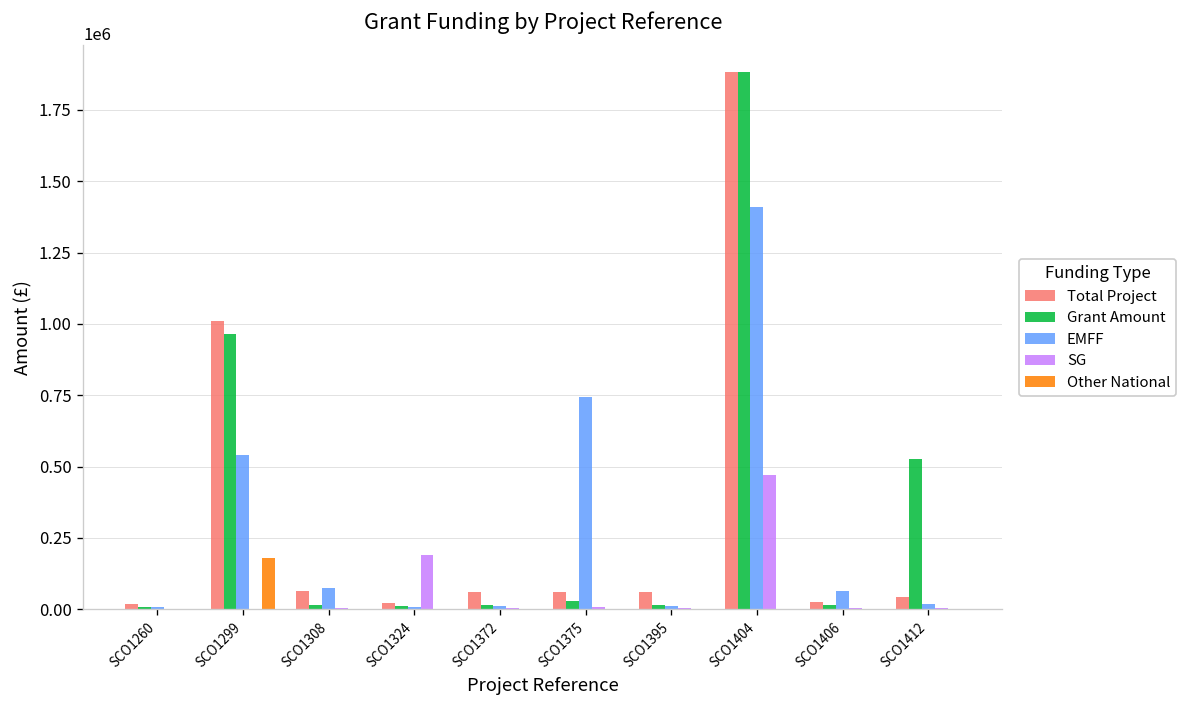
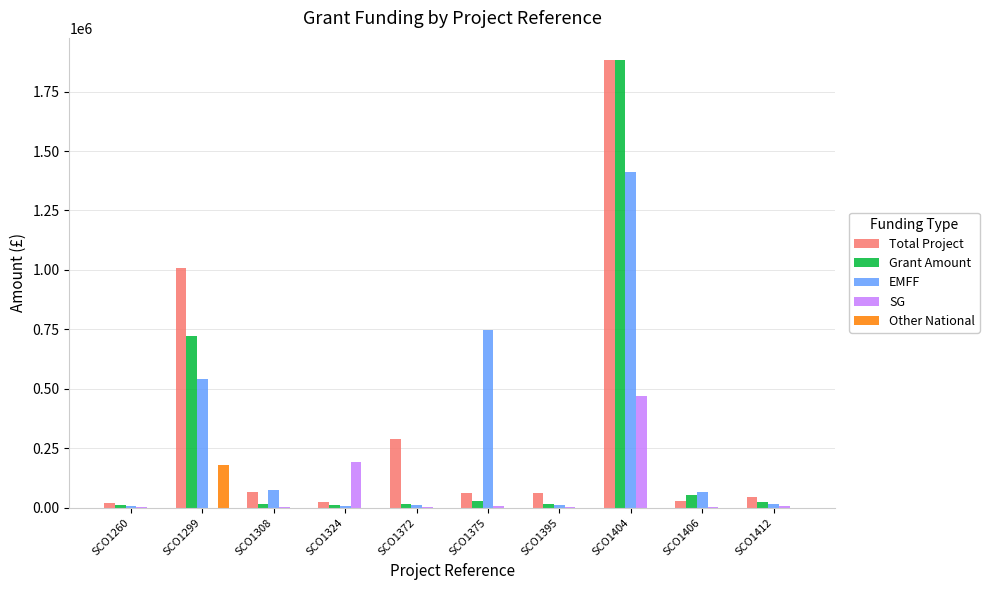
  {
    "Total Project": {
      "SCO1260": 20000,
      "SCO1299": 1010000,
      "SCO1308": 70000,
      "SCO1324": 20000,
-     "SCO1372": 60000,
+     "SCO1372": 290000,
      "SCO1375": 60000,
      "SCO1395": 60000,
      "SCO1404": 1880000,
      "SCO1406": 30000,
      "SCO1412": 40000
    },
    "Grant Amount": {
-     "SCO1299": 960000,
+     "SCO1299": 720000,
      "SCO1308": 20000,
      "SCO1324": 10000,
      "SCO1372": 20000,
      "SCO1375": 30000,
      "SCO1395": 20000,
      "SCO1404": 1880000,
-     "SCO1406": 10000,
-     "SCO1412": 530000
+     "SCO1406": 50000,
+     "SCO1412": 20000
    },
    "EMFF": {
      "SCO1299": 540000,
      "SCO1308": 80000,
      "SCO1372": 10000,
      "SCO1375": 750000,
      "SCO1395": 10000,
      "SCO1404": 1410000,
      "SCO1406": 60000,
      "SCO1412": 20000
    },
    "SG": {
      "SCO1299": 0,
      "SCO1324": 190000,
      "SCO1404": 470000
    },
    "Other National": {
      "SCO1260": 0,
      "SCO1299": 180000,
      "SCO1308": 0,
      "SCO1324": 0,
      "SCO1372": 0,
      "SCO1375": 0,
      "SCO1395": 0,
      "SCO1404": 0,
      "SCO1406": 0,
      "SCO1412": 0
    }
  }
